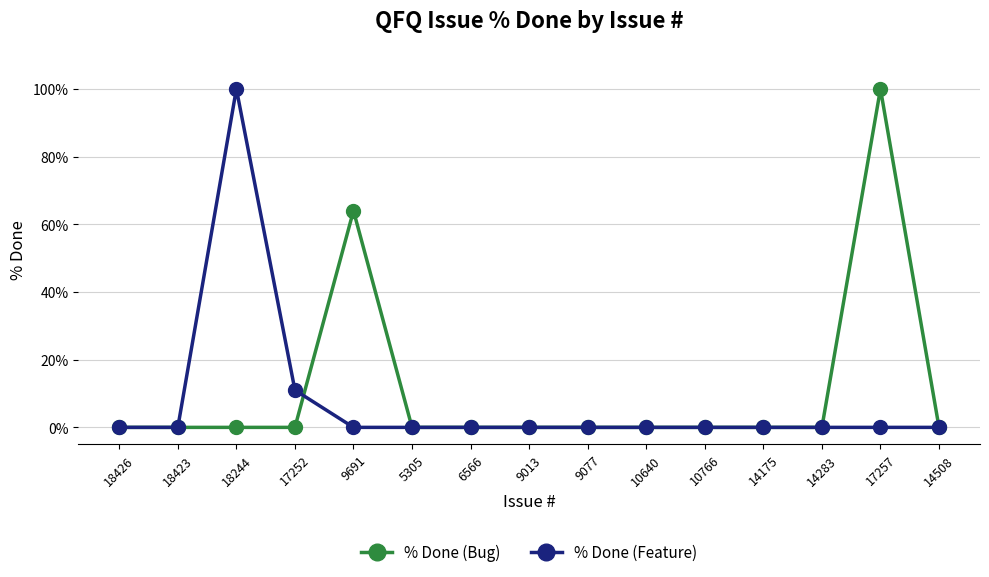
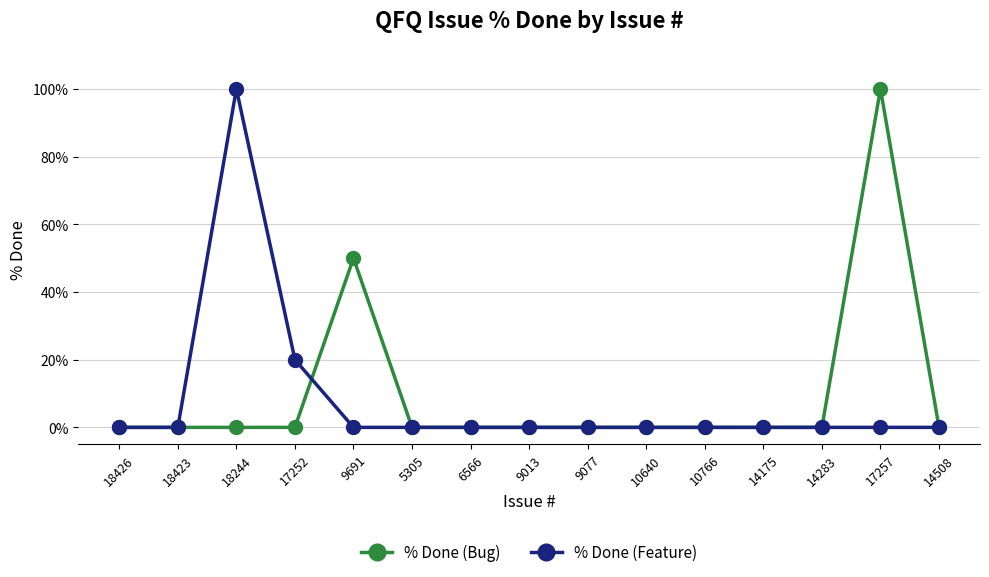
  {
    "% Done (Bug)": {
      "18244": "0%",
      "17252": "0%",
-     "9691": "64%",
+     "9691": "50%",
      "17257": "100%"
    },
    "% Done (Feature)": {
      "18244": "100%",
-     "17252": "11%",
+     "17252": "20%",
      "9691": "0%",
      "17257": "0%"
    }
  }
